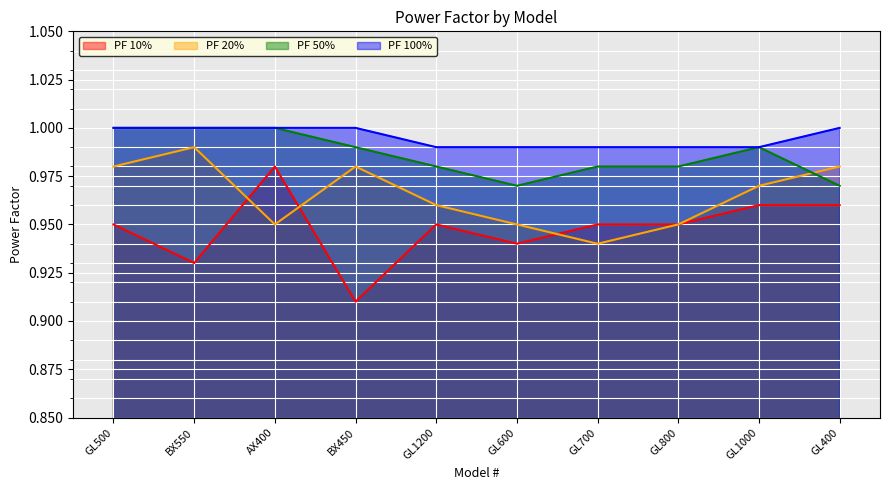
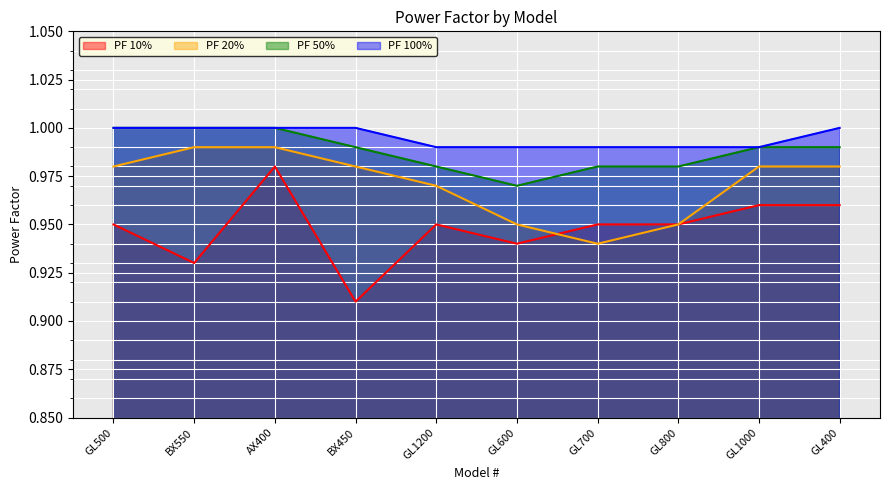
  {
    "PF 10%": {
      "GL500": 0.95,
      "BX550": 0.93,
      "AX400": 0.98,
      "BX450": 0.91,
      "GL1200": 0.95,
      "GL600": 0.94,
      "GL700": 0.95,
      "GL1000": 0.96,
      "GL400": 0.96
    },
    "PF 20%": {
      "GL500": 0.98,
      "BX550": 0.99,
-     "AX400": 0.95,
+     "AX400": 0.99,
      "BX450": 0.98,
-     "GL1200": 0.96,
+     "GL1200": 0.97,
      "GL600": 0.95,
      "GL700": 0.94,
-     "GL1000": 0.97,
+     "GL1000": 0.98,
      "GL400": 0.98
    },
    "PF 50%": {
      "BX450": 0.99,
      "GL1200": 0.98,
      "GL600": 0.97,
      "GL700": 0.98,
      "GL800": 0.98,
-     "GL400": 0.97
+     "GL400": 0.99
    },
    "PF 100%": {
      "BX450": 1.00,
      "GL1200": 0.99,
      "GL600": 0.99,
      "GL700": 0.99,
      "GL800": 0.99,
      "GL400": 1.00
    }
  }
